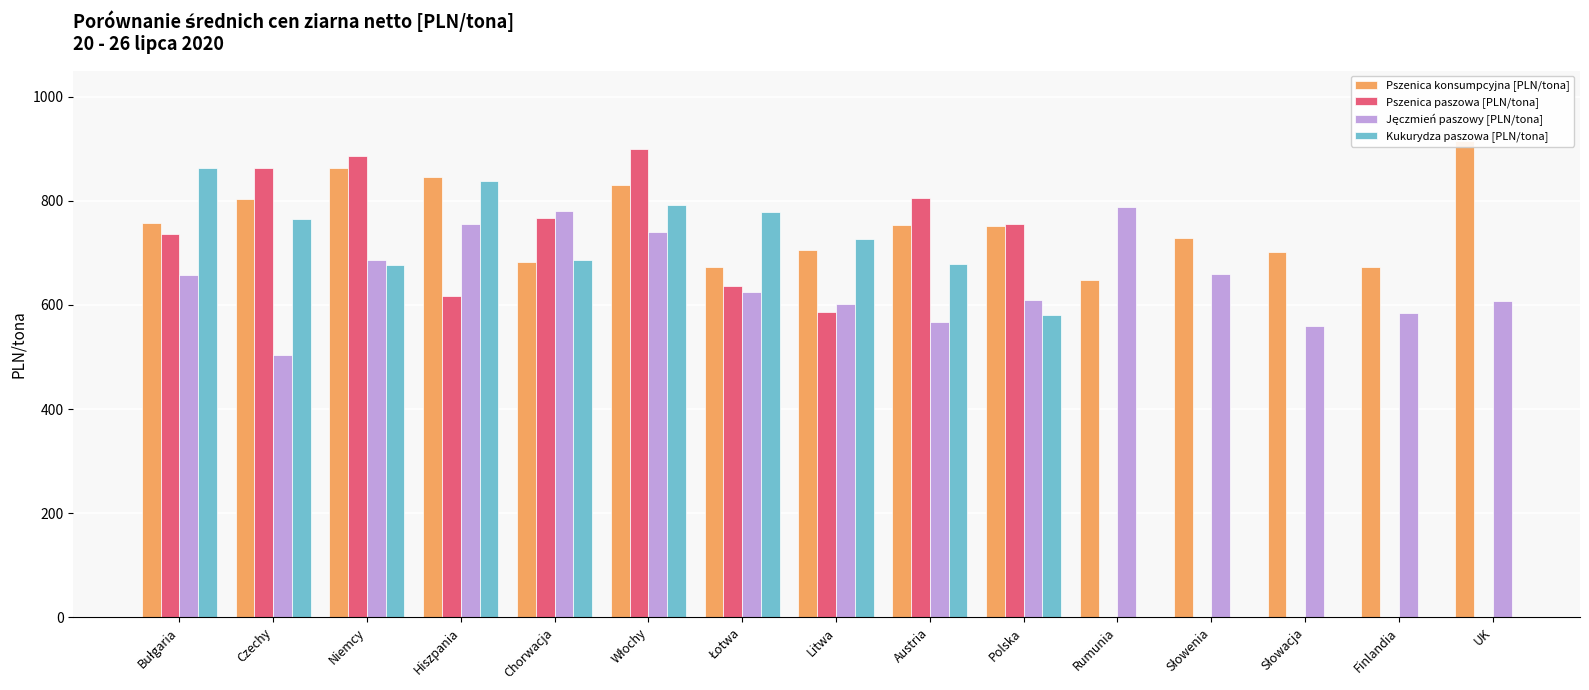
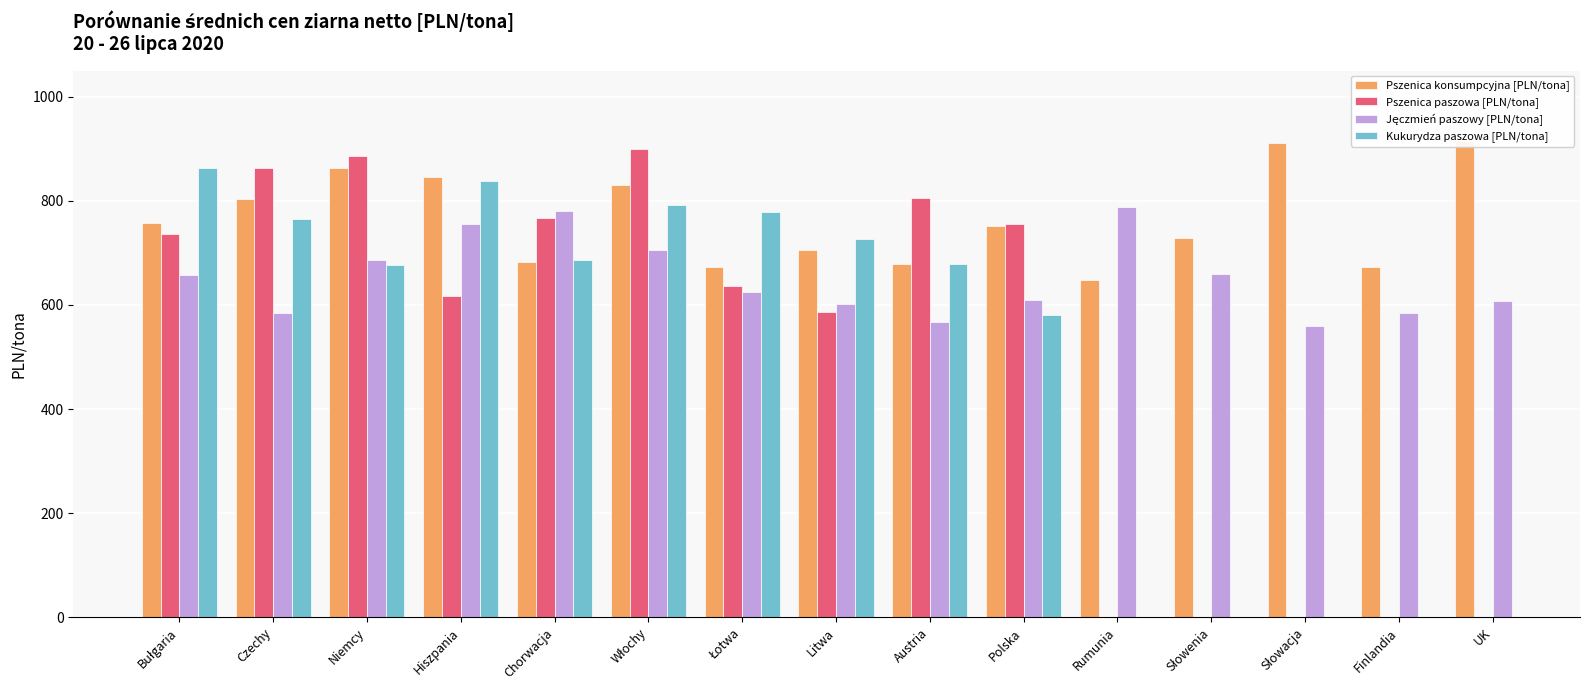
  {
    "Pszenica konsumpcyjna [PLN/tona]": {
      "Bułgaria": 760,
      "Czechy": 800,
      "Niemcy": 860,
      "Hiszpania": 850,
      "Chorwacja": 680,
      "Włochy": 830,
      "Łotwa": 670,
      "Litwa": 710,
-     "Austria": 750,
+     "Austria": 680,
      "Polska": 750,
      "Rumunia": 650,
      "Słowenia": 730,
-     "Słowacja": 700,
+     "Słowacja": 910,
      "Finlandia": 670
    },
    "Jęczmień paszowy [PLN/tona]": {
      "Bułgaria": 660,
-     "Czechy": 500,
+     "Czechy": 580,
      "Niemcy": 690,
      "Hiszpania": 760,
      "Chorwacja": 780,
-     "Włochy": 740,
+     "Włochy": 710,
      "Łotwa": 620,
      "Litwa": 600,
      "Austria": 570,
      "Polska": 610,
      "Rumunia": 790,
      "Słowenia": 660,
      "Słowacja": 560,
      "Finlandia": 580,
      "UK": 610
    }
  }
